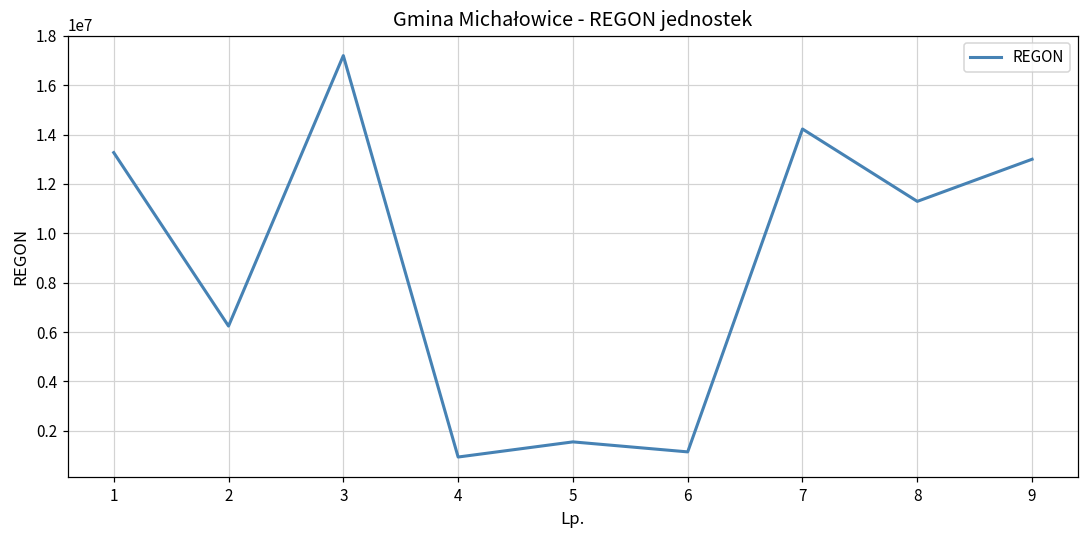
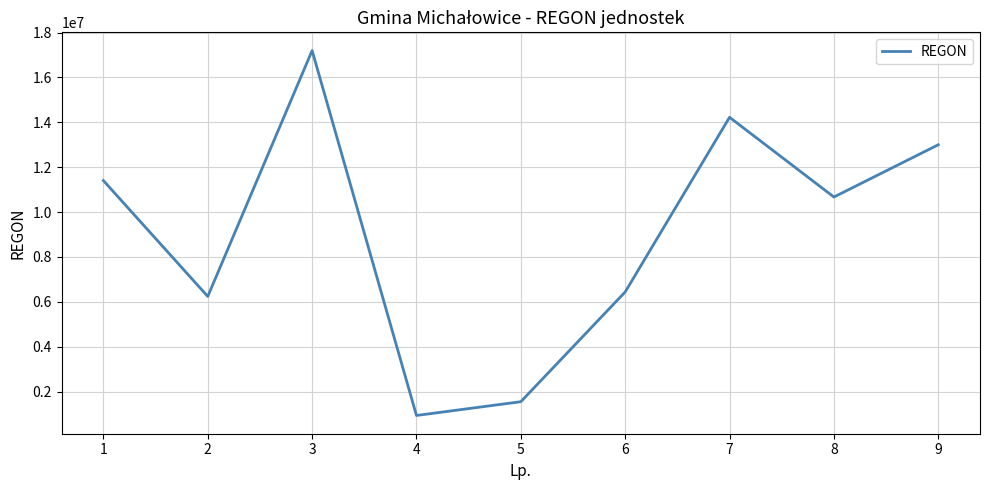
  {
-   "1": 13300000,
+   "1": 11400000,
    "2": 6200000,
    "3": 17200000,
    "4": 900000,
    "5": 1600000,
-   "6": 1100000,
+   "6": 6400000,
    "7": 14200000,
-   "8": 11300000,
+   "8": 10700000,
    "9": 13000000
  }
